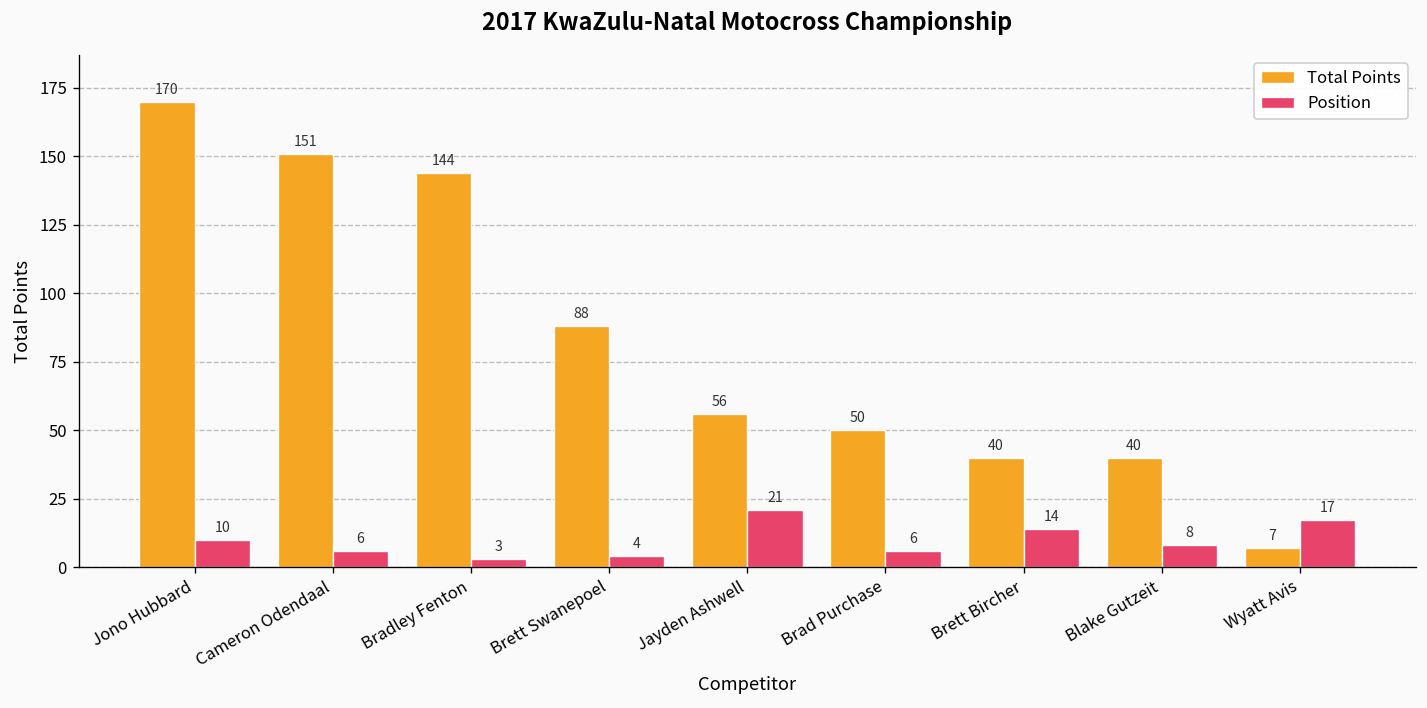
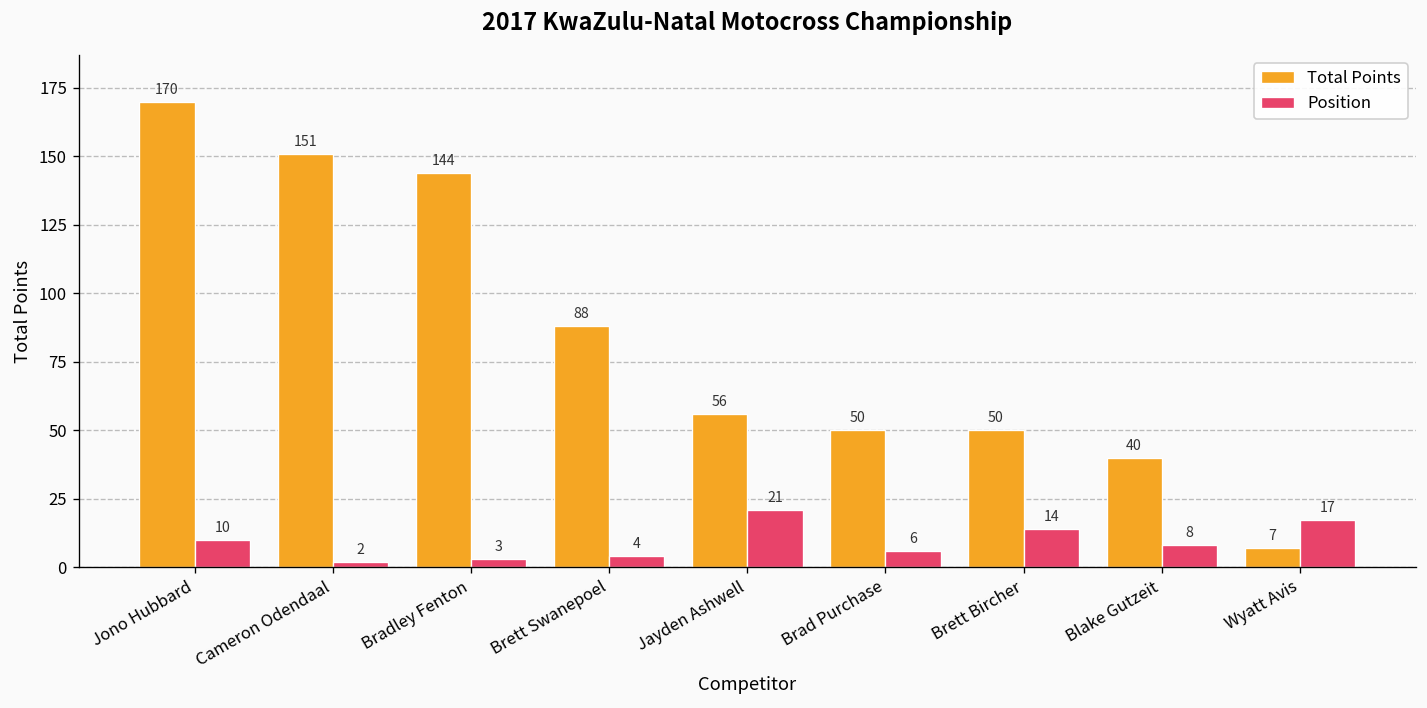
  {
    "Total Points": {
      "Jono Hubbard": 170,
      "Cameron Odendaal": 151,
      "Bradley Fenton": 144,
      "Brett Swanepoel": 88,
      "Jayden Ashwell": 56,
      "Brad Purchase": 50,
-     "Brett Bircher": 40,
+     "Brett Bircher": 50,
      "Blake Gutzeit": 40,
      "Wyatt Avis": 7
    },
    "Position": {
      "Jono Hubbard": 10,
-     "Cameron Odendaal": 6,
+     "Cameron Odendaal": 2,
      "Bradley Fenton": 3,
      "Brett Swanepoel": 4,
      "Jayden Ashwell": 21,
      "Brad Purchase": 6,
      "Brett Bircher": 14,
      "Blake Gutzeit": 8,
      "Wyatt Avis": 17
    }
  }
